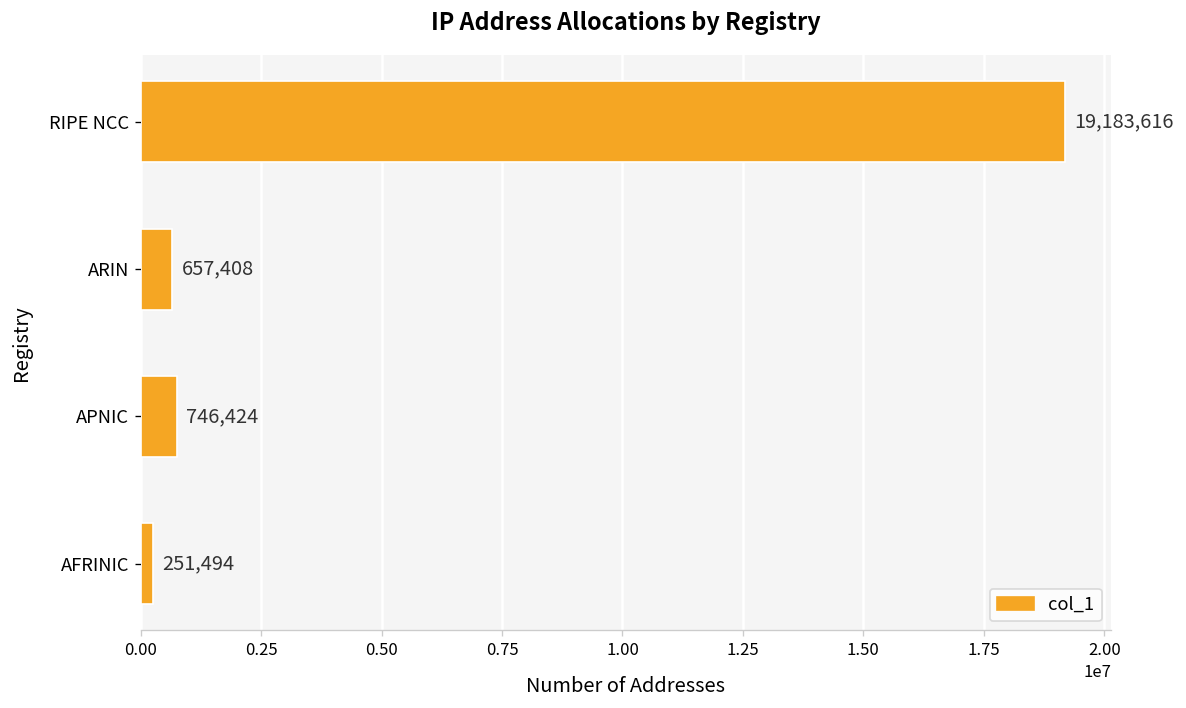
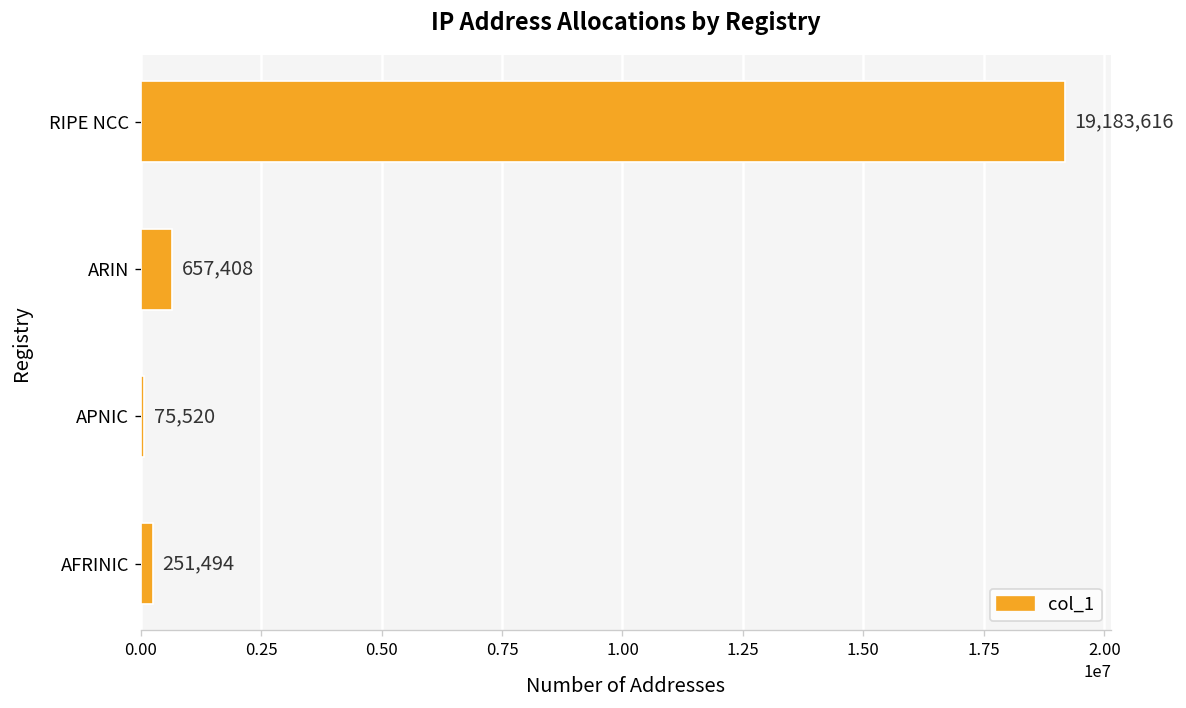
  {
    "RIPE NCC": "19,183,616",
    "ARIN": "657,408",
-   "APNIC": "746,424",
+   "APNIC": "75,520",
    "AFRINIC": "251,494"
  }
